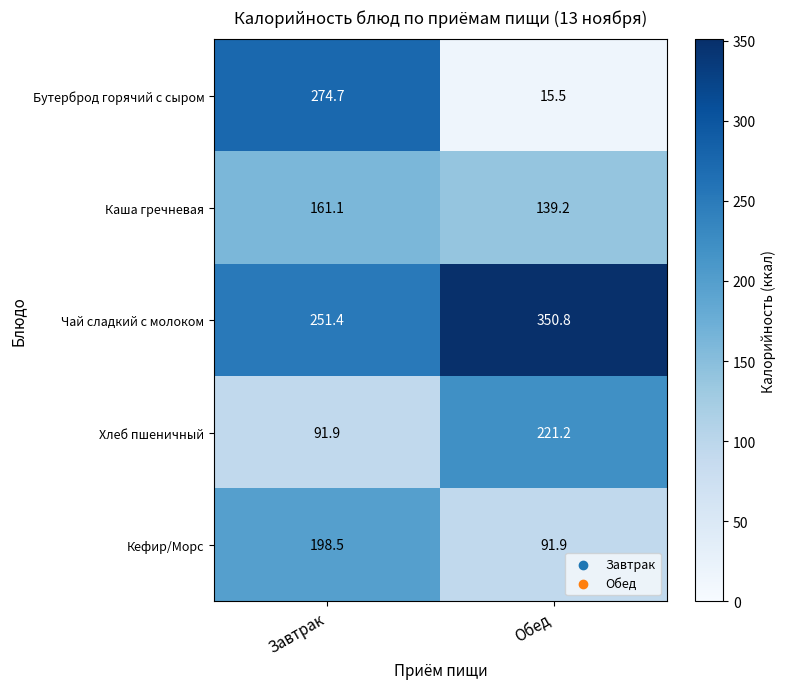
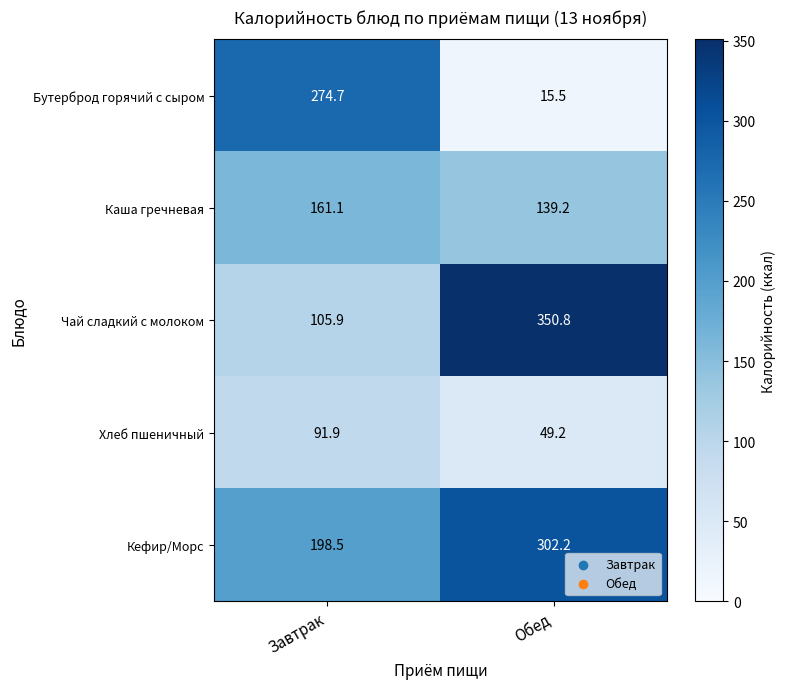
  {
    "Бутерброд горячий с сыром": {
      "Завтрак": 274.7,
      "Обед": 15.5
    },
    "Каша гречневая": {
      "Завтрак": 161.1,
      "Обед": 139.2
    },
    "Чай сладкий с молоком": {
-     "Завтрак": 251.4,
+     "Завтрак": 105.9,
      "Обед": 350.8
    },
    "Хлеб пшеничный": {
      "Завтрак": 91.9,
-     "Обед": 221.2
+     "Обед": 49.2
    },
    "Кефир/Морс": {
      "Завтрак": 198.5,
-     "Обед": 91.9
+     "Обед": 302.2
    }
  }
